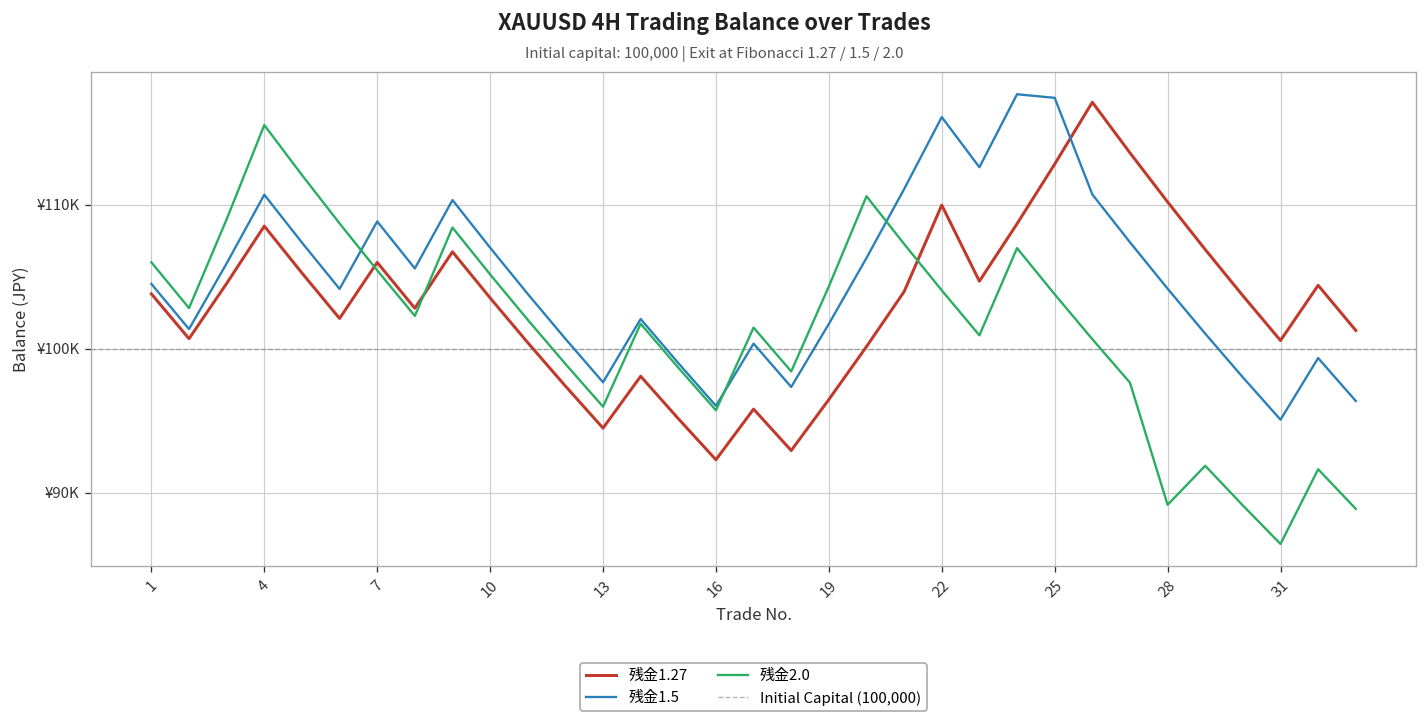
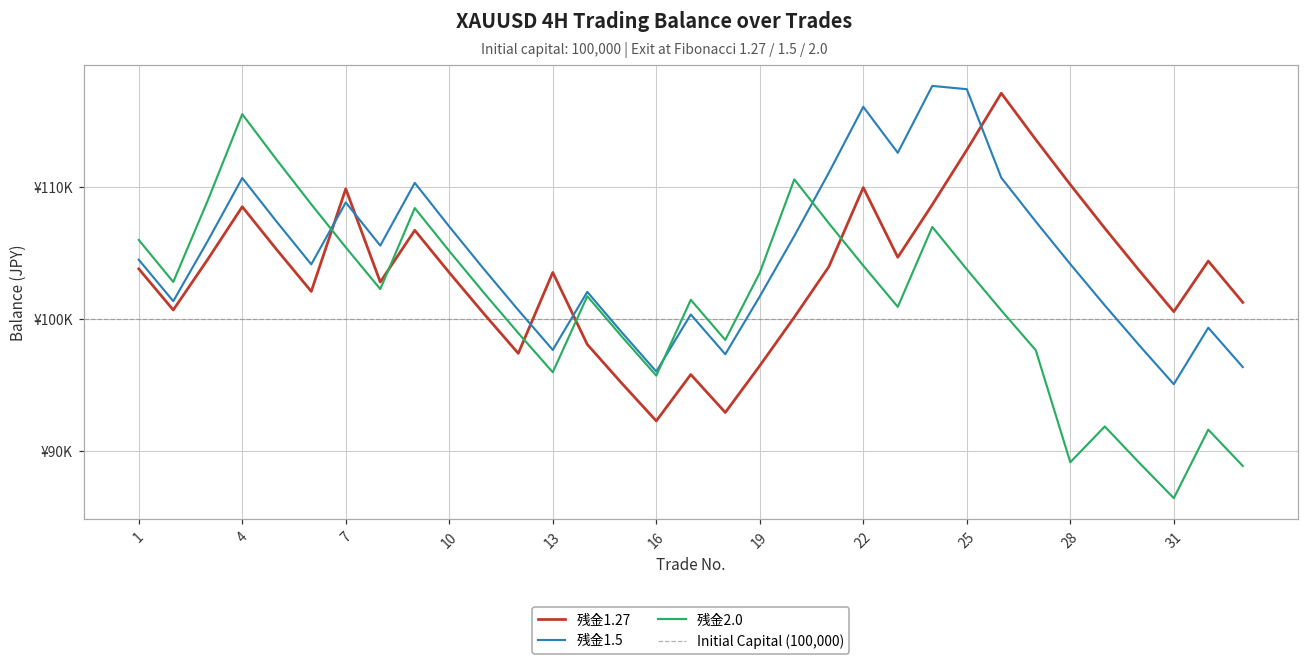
  {
    "残金1.27": {
      "1": "¥103800",
      "4": "¥108500",
-     "7": "¥106000",
+     "7": "¥109900",
      "10": "¥103500",
-     "13": "¥94500",
+     "13": "¥103500",
      "16": "¥92300",
      "19": "¥96500",
      "22": "¥110000",
      "25": "¥112800",
      "28": "¥110200",
      "31": "¥100600"
    },
    "残金1.5": {
      "1": "¥104500",
      "4": "¥110700",
      "7": "¥108800",
      "10": "¥107000",
      "13": "¥97700",
      "16": "¥96000",
      "19": "¥101700",
      "22": "¥116100",
      "25": "¥117400",
      "28": "¥104200",
      "31": "¥95100"
    },
    "残金2.0": {
      "1": "¥106000",
      "4": "¥115500",
      "7": "¥105400",
      "10": "¥105200",
      "13": "¥96000",
      "16": "¥95700",
-     "19": "¥104300",
+     "19": "¥103500",
      "22": "¥104100",
      "25": "¥103800",
      "28": "¥89200",
      "31": "¥86400"
    }
  }
